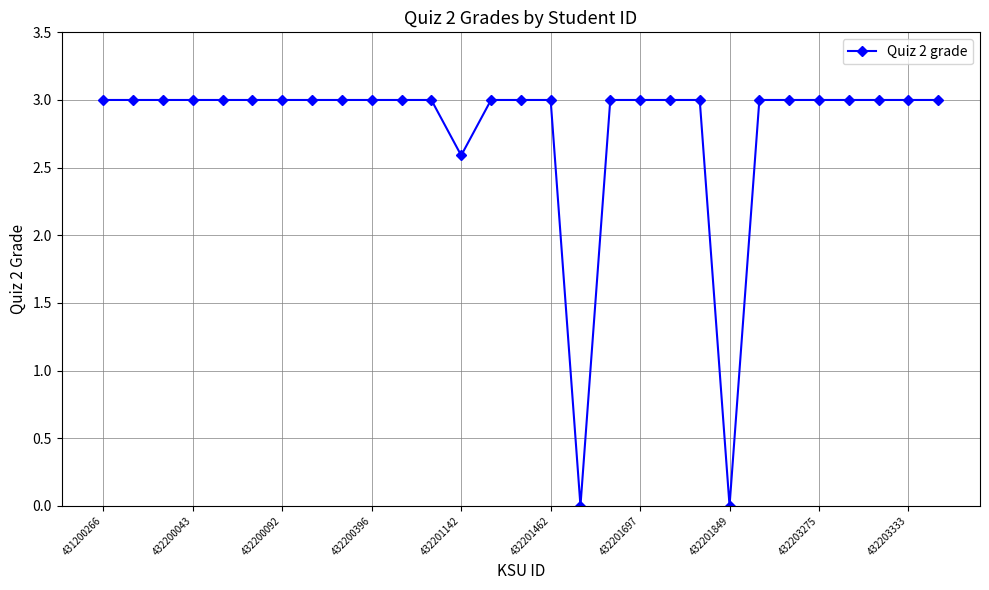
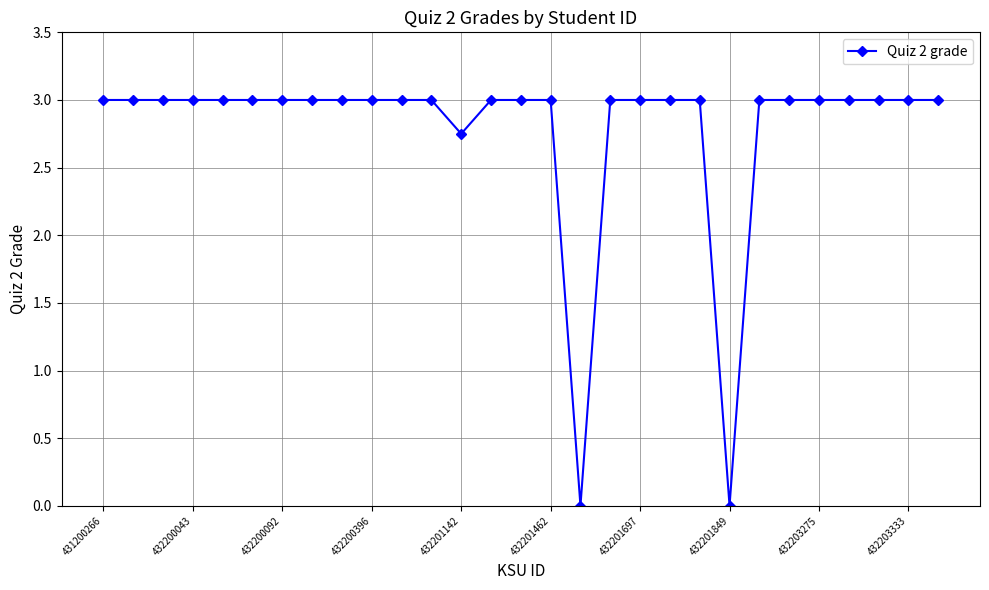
  {
    "431200266": 3.00,
    "432200043": 3.00,
    "432200092": 3.00,
    "432200396": 3.00,
-   "432201142": 2.59,
+   "432201142": 2.75,
    "432201462": 3.00,
    "432201697": 3.00,
    "432201849": 0.00,
    "432203275": 3.00,
    "432203333": 3.00
  }
